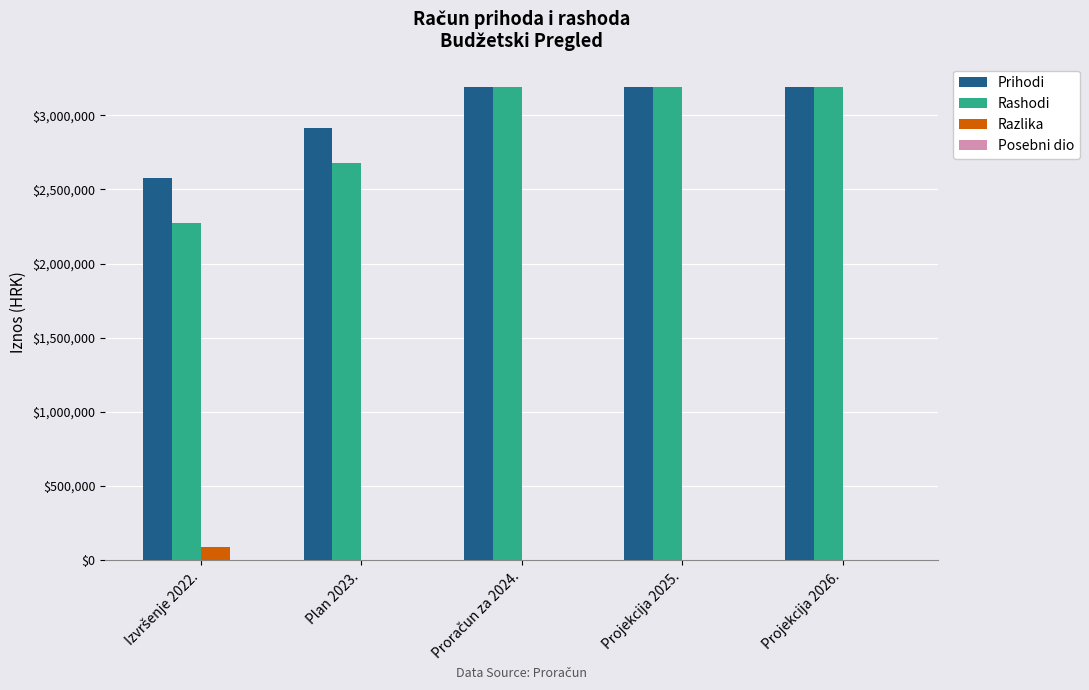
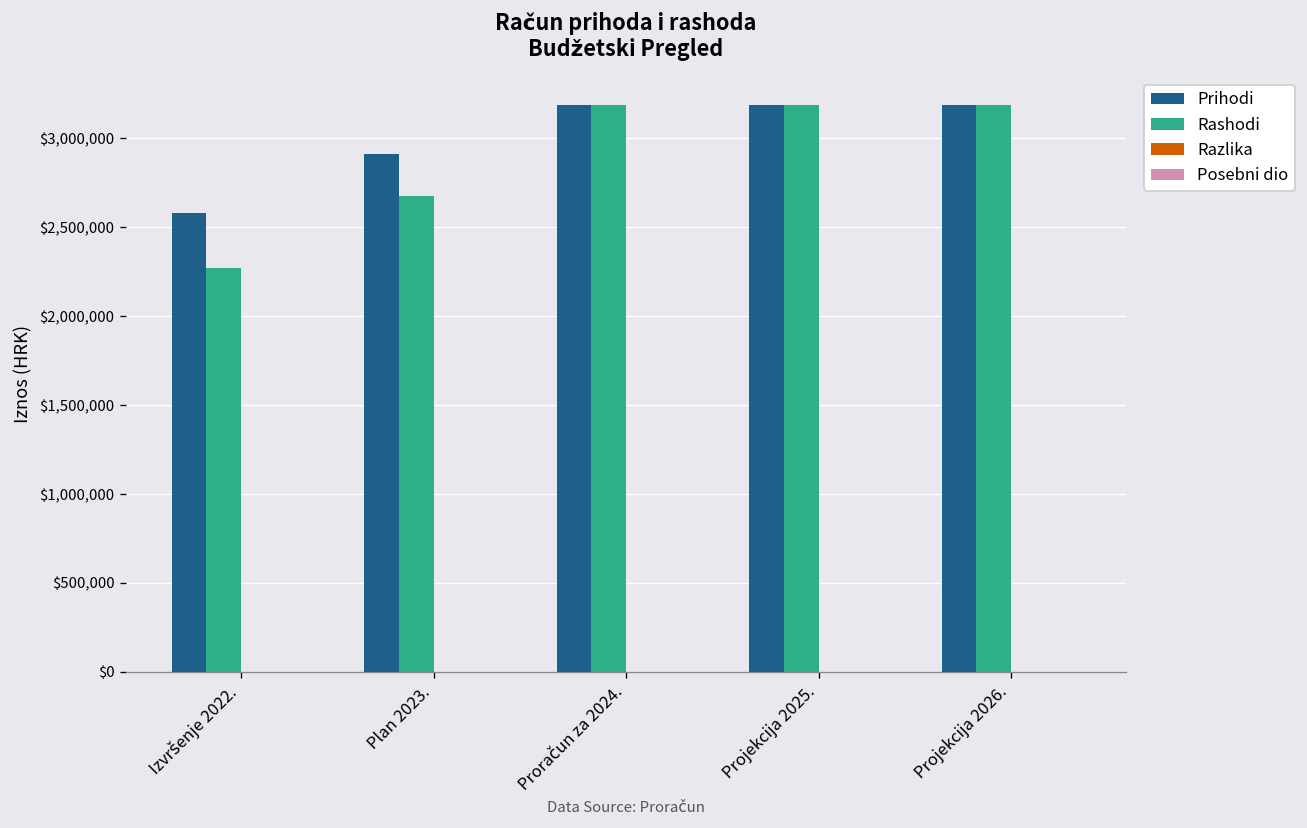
  {
    "Prihodi": {
      "Izvršenje 2022.": "$2,580,000",
      "Plan 2023.": "$2,910,000",
      "Proračun za 2024.": "$3,190,000",
      "Projekcija 2025.": "$3,190,000",
      "Projekcija 2026.": "$3,190,000"
    },
    "Rashodi": {
      "Izvršenje 2022.": "$2,270,000",
      "Plan 2023.": "$2,680,000",
      "Proračun za 2024.": "$3,190,000",
      "Projekcija 2025.": "$3,190,000",
      "Projekcija 2026.": "$3,190,000"
    },
    "Razlika": {
-     "Izvršenje 2022.": "$90,000",
+     "Izvršenje 2022.": "$0",
      "Plan 2023.": "$0",
      "Proračun za 2024.": "$0",
      "Projekcija 2025.": "$0",
      "Projekcija 2026.": "$0"
    },
    "Posebni dio": {
      "Izvršenje 2022.": "$0",
      "Plan 2023.": "$0",
      "Proračun za 2024.": "$0",
      "Projekcija 2025.": "$0",
      "Projekcija 2026.": "$0"
    }
  }
